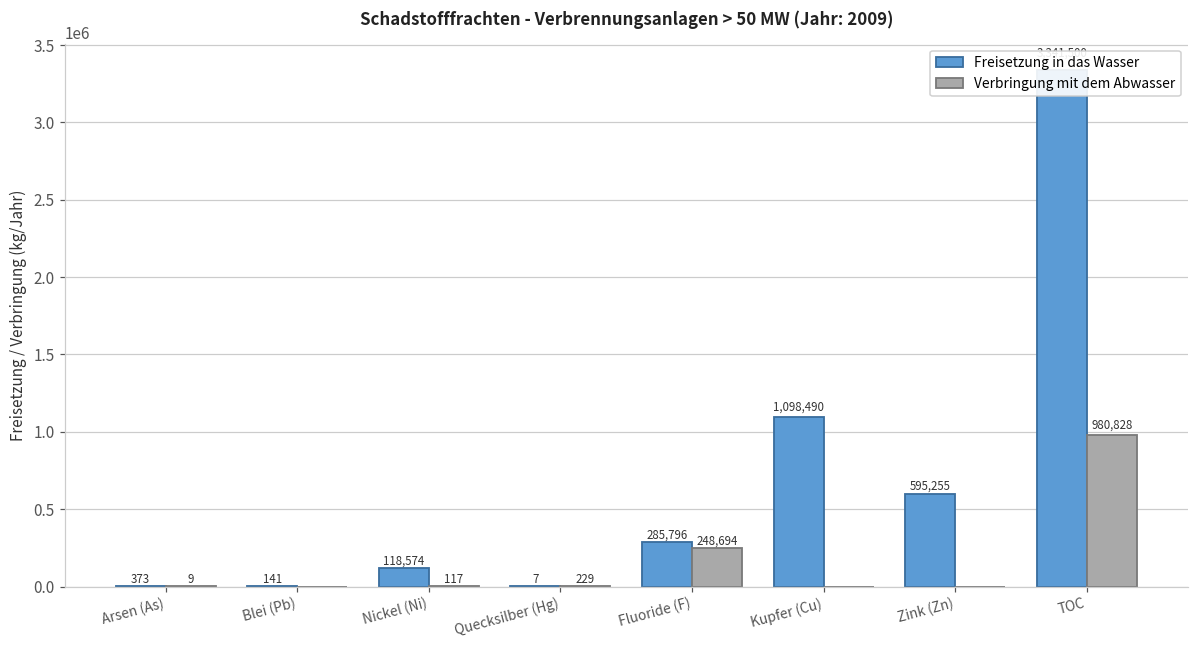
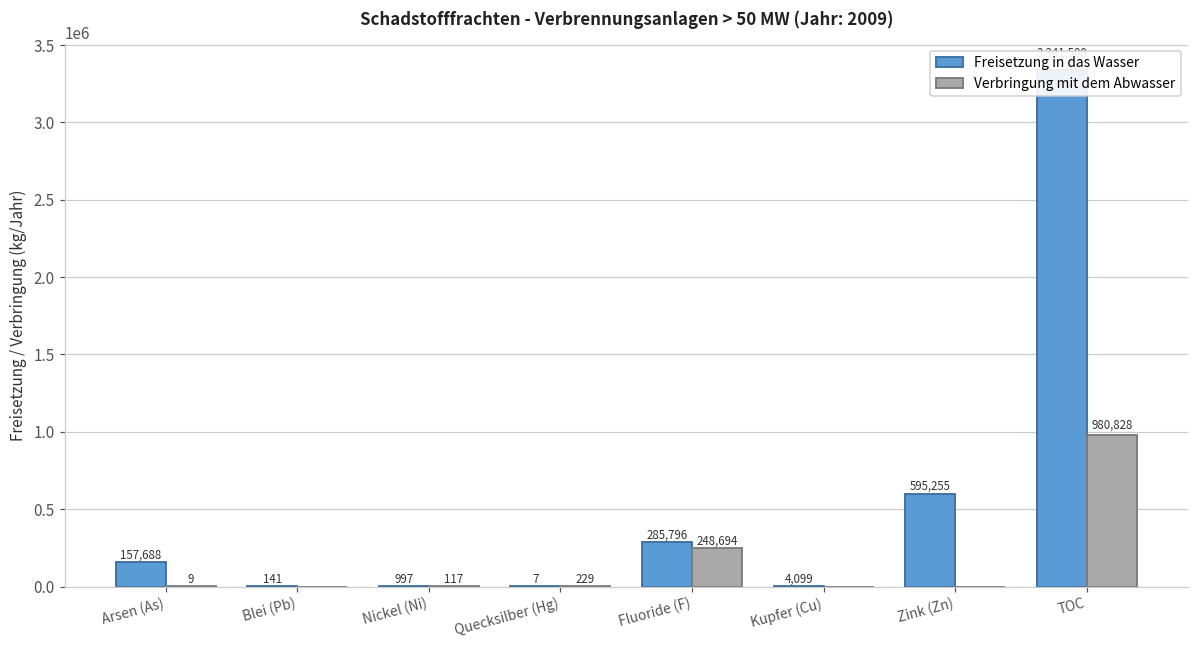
  {
    "Freisetzung in das Wasser": {
-     "Arsen (As)": "373",
+     "Arsen (As)": "157,688",
      "Blei (Pb)": "141",
-     "Nickel (Ni)": "118,574",
+     "Nickel (Ni)": "997",
      "Quecksilber (Hg)": "7",
      "Fluoride (F)": "285,796",
-     "Kupfer (Cu)": "1,098,490",
+     "Kupfer (Cu)": "4,099",
      "Zink (Zn)": "595,255"
    },
    "Verbringung mit dem Abwasser": {
      "Arsen (As)": "9",
      "Nickel (Ni)": "117",
      "Quecksilber (Hg)": "229",
      "Fluoride (F)": "248,694",
      "TOC": "980,828"
    }
  }
